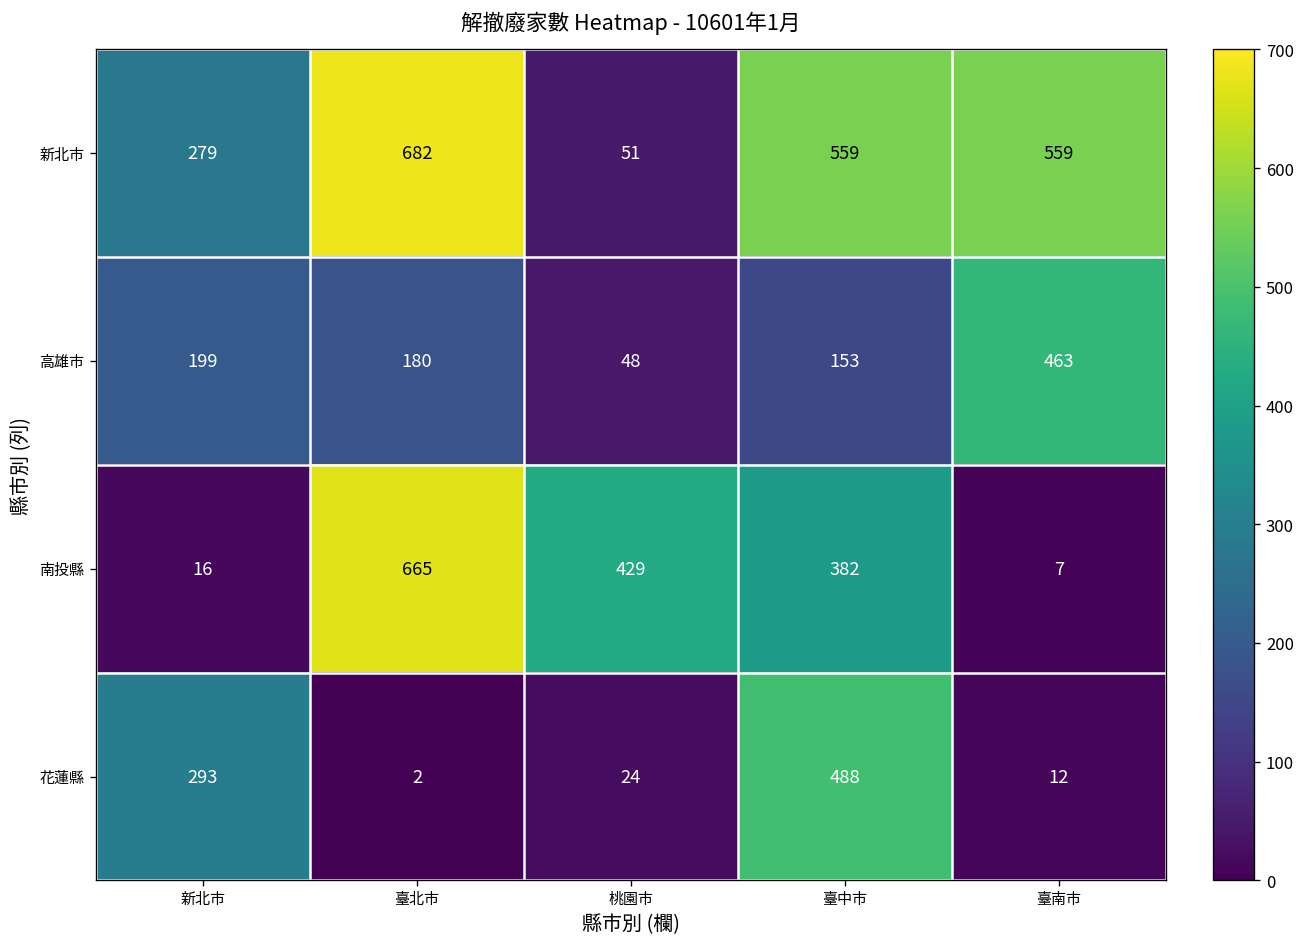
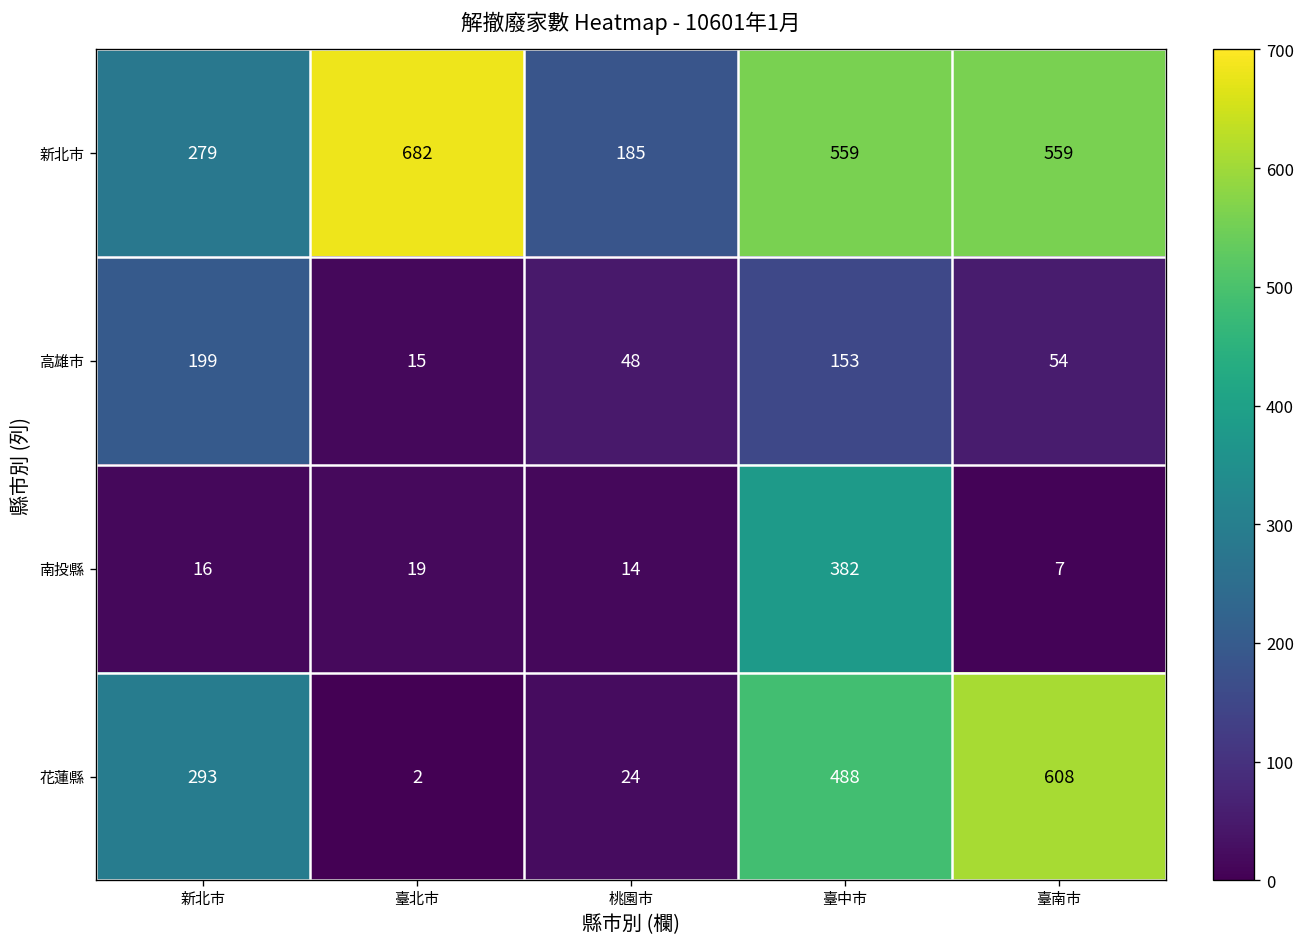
  {
    "新北市": {
      "新北市": 279,
      "臺北市": 682,
-     "桃園市": 51,
+     "桃園市": 185,
      "臺中市": 559,
      "臺南市": 559
    },
    "高雄市": {
      "新北市": 199,
-     "臺北市": 180,
+     "臺北市": 15,
      "桃園市": 48,
      "臺中市": 153,
-     "臺南市": 463
+     "臺南市": 54
    },
    "南投縣": {
      "新北市": 16,
-     "臺北市": 665,
-     "桃園市": 429,
+     "臺北市": 19,
+     "桃園市": 14,
      "臺中市": 382,
      "臺南市": 7
    },
    "花蓮縣": {
      "新北市": 293,
      "臺北市": 2,
      "桃園市": 24,
      "臺中市": 488,
-     "臺南市": 12
+     "臺南市": 608
    }
  }
